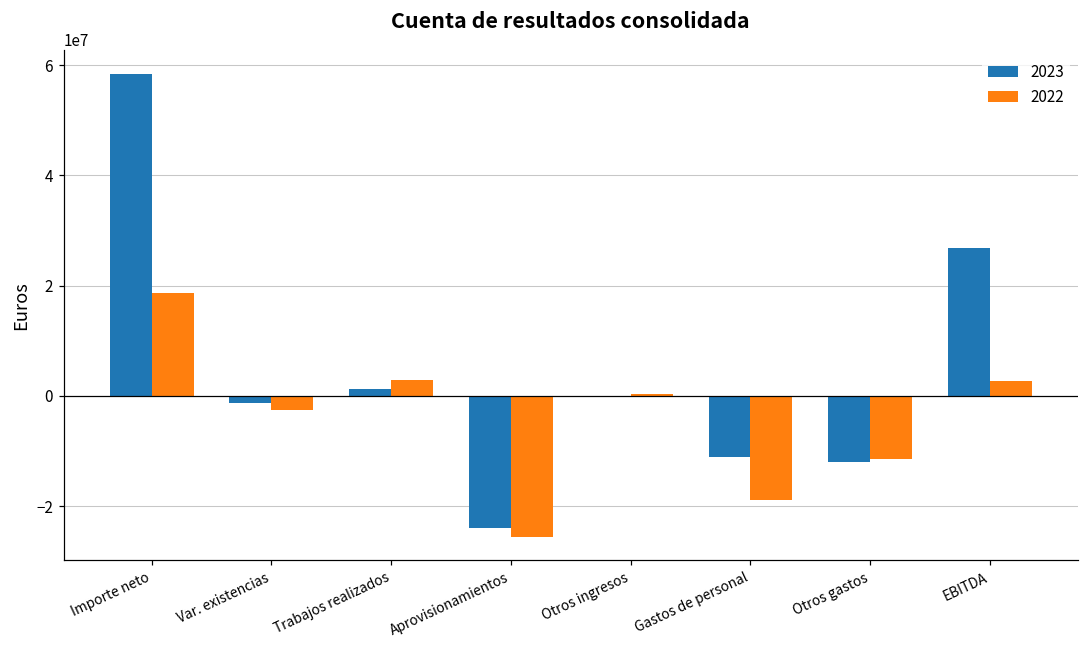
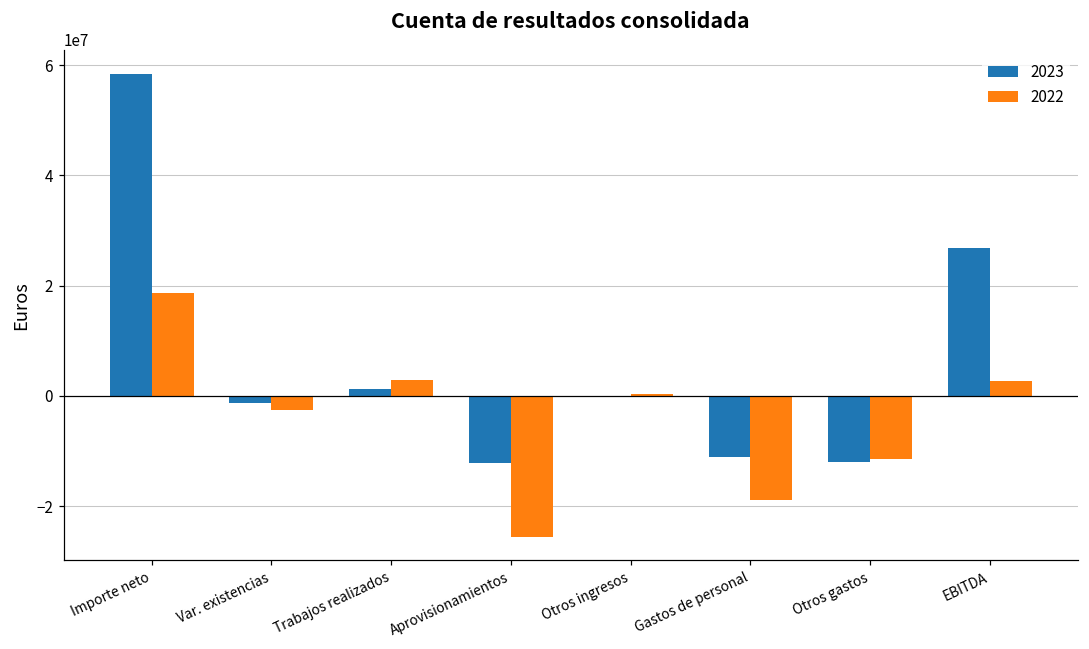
  {
    "2023": {
      "Importe neto": 58000000,
      "Var. existencias": -1000000,
      "Trabajos realizados": 1000000,
-     "Aprovisionamientos": -24000000,
+     "Aprovisionamientos": -12000000,
      "Gastos de personal": -11000000,
      "Otros gastos": -12000000,
      "EBITDA": 27000000
    },
    "2022": {
      "Importe neto": 19000000,
      "Var. existencias": -3000000,
      "Trabajos realizados": 3000000,
      "Aprovisionamientos": -26000000,
      "Gastos de personal": -19000000,
      "Otros gastos": -12000000,
      "EBITDA": 3000000
    }
  }
